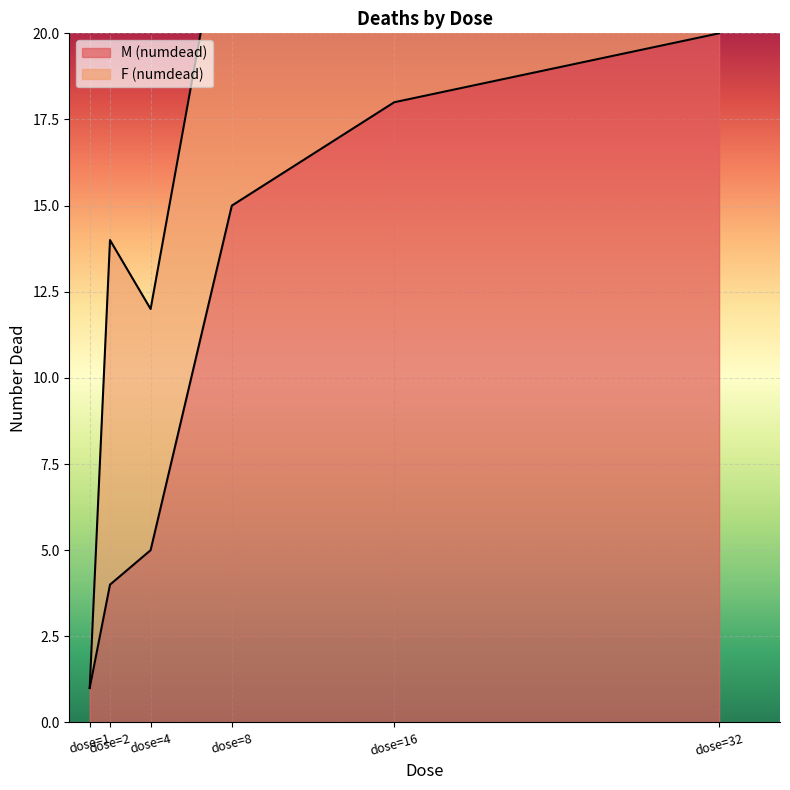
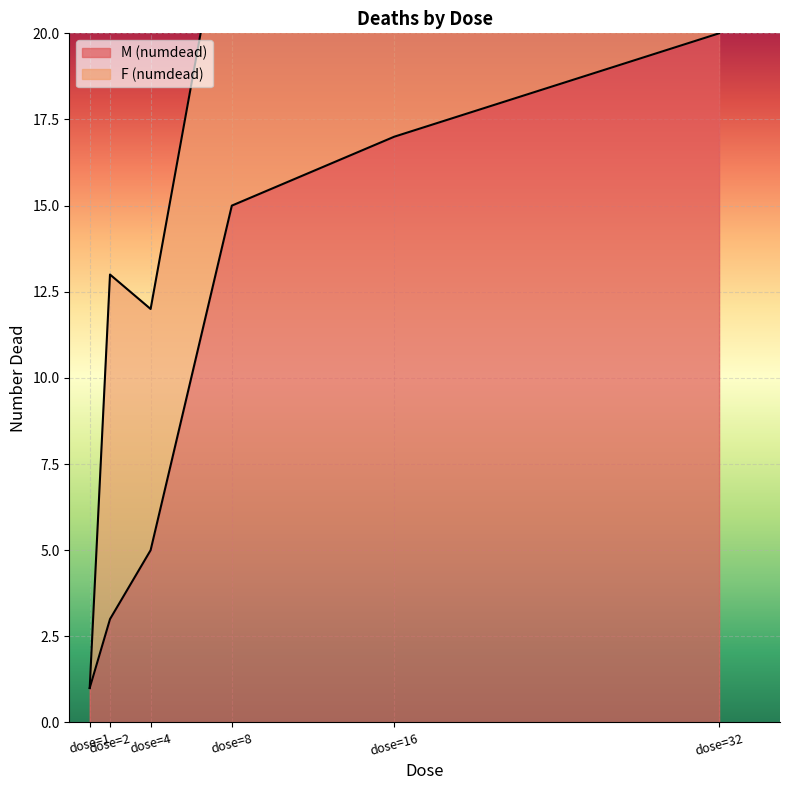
  {
    "M (numdead)": {
-     "dose=2": 4,
+     "dose=2": 3,
      "dose=4": 5,
      "dose=8": 15,
-     "dose=16": 18,
+     "dose=16": 17,
      "dose=32": 20
    },
    "F (numdead)": {
      "dose=2": 10,
      "dose=4": 7
    }
  }
